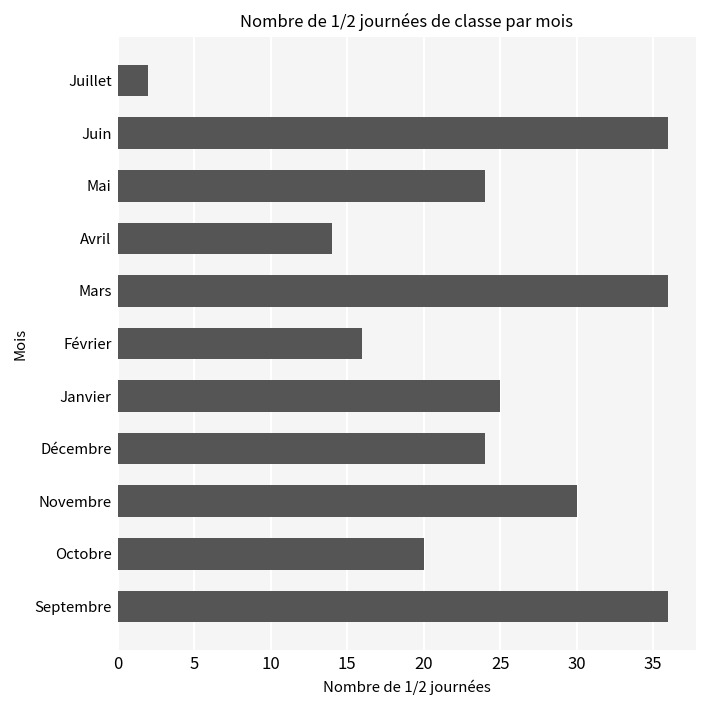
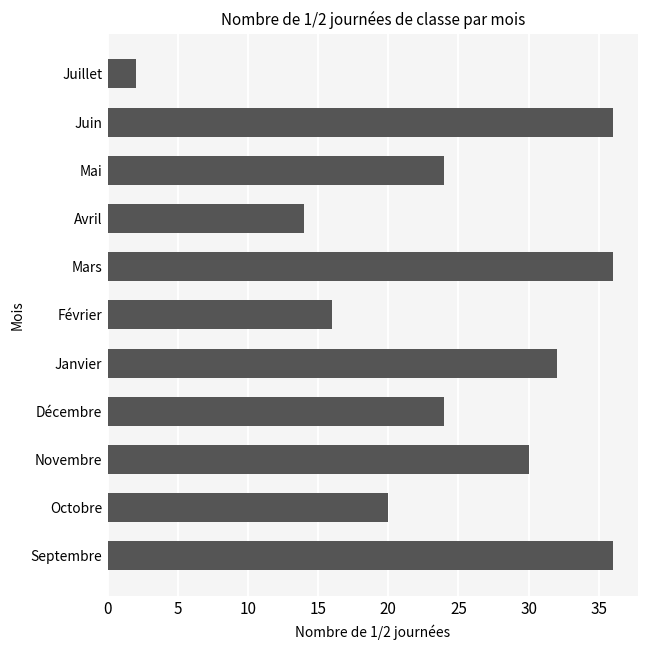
  {
    "Juillet": 2,
    "Juin": 36,
    "Mai": 24,
    "Avril": 14,
    "Mars": 36,
    "Février": 16,
-   "Janvier": 25,
+   "Janvier": 32,
    "Décembre": 24,
    "Novembre": 30,
    "Octobre": 20,
    "Septembre": 36
  }
